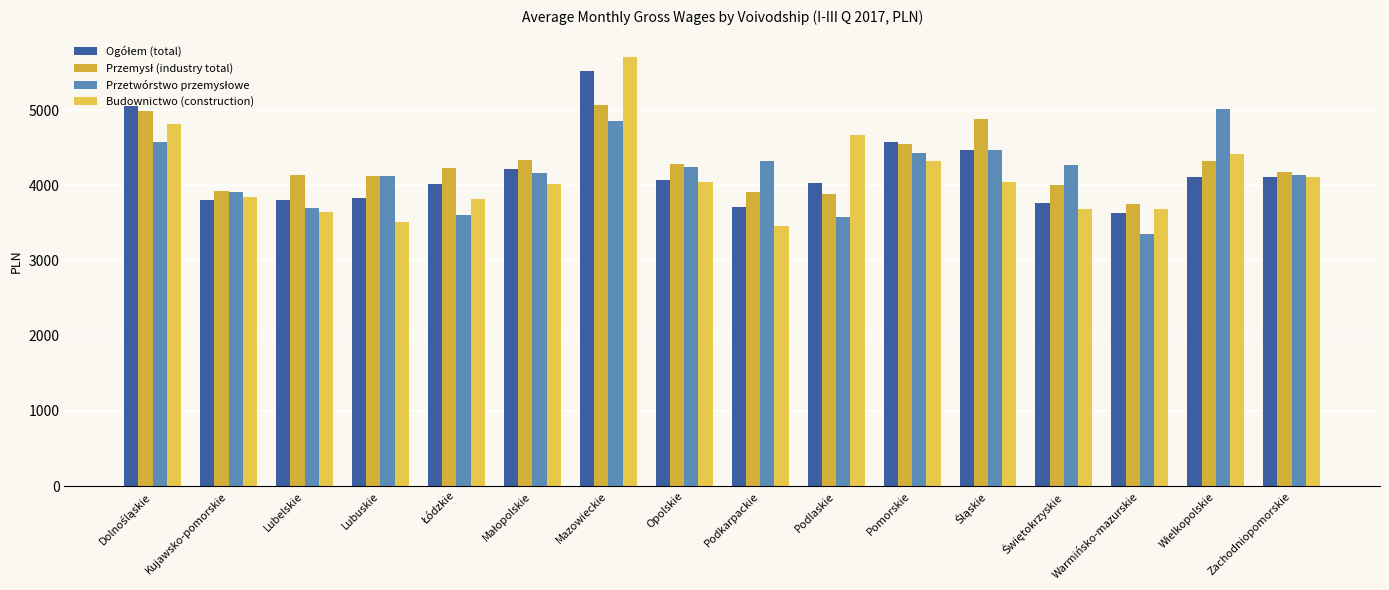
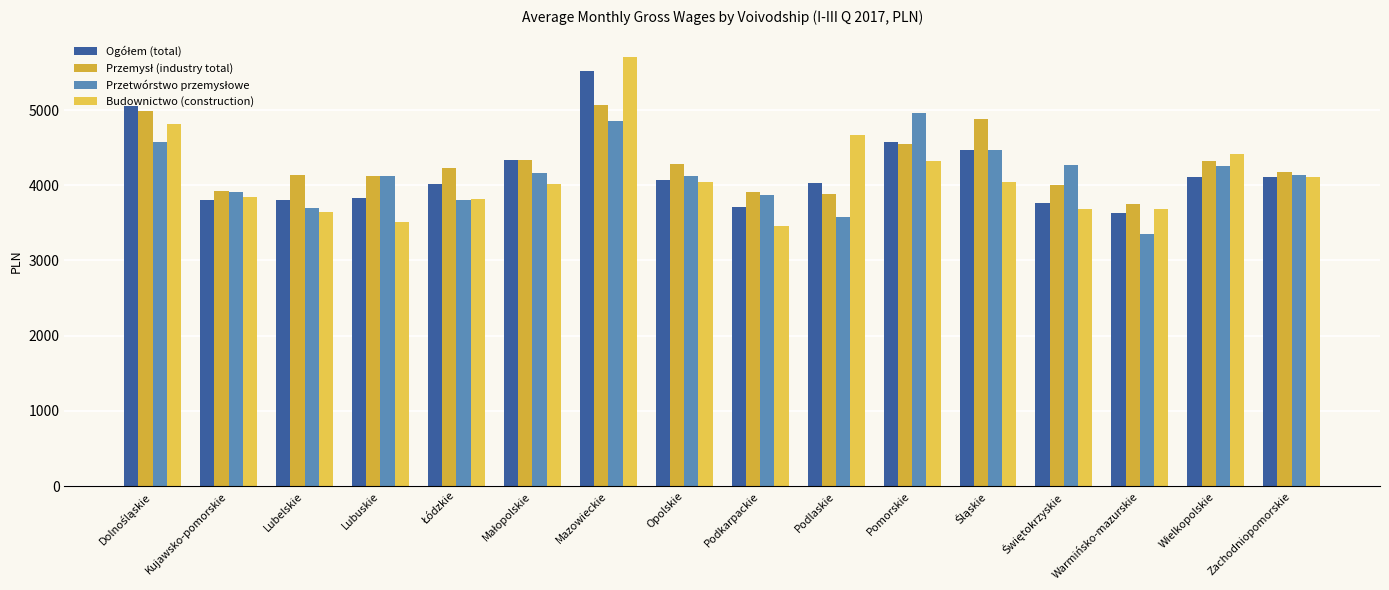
  {
    "Ogółem (total)": {
      "Dolnośląskie": 5100,
      "Kujawsko-pomorskie": 3800,
      "Lubelskie": 3800,
      "Lubuskie": 3800,
      "Łódzkie": 4000,
-     "Małopolskie": 4200,
+     "Małopolskie": 4300,
      "Mazowieckie": 5500,
      "Opolskie": 4100,
      "Podkarpackie": 3700,
      "Podlaskie": 4000,
      "Pomorskie": 4600,
      "Śląskie": 4500,
      "Świętokrzyskie": 3800,
      "Warmińsko-mazurskie": 3600,
      "Wielkopolskie": 4100,
      "Zachodniopomorskie": 4100
    },
    "Przetwórstwo przemysłowe": {
      "Dolnośląskie": 4600,
      "Kujawsko-pomorskie": 3900,
      "Lubelskie": 3700,
      "Lubuskie": 4100,
-     "Łódzkie": 3600,
+     "Łódzkie": 3800,
      "Małopolskie": 4200,
      "Mazowieckie": 4900,
-     "Opolskie": 4200,
-     "Podkarpackie": 4300,
+     "Opolskie": 4100,
+     "Podkarpackie": 3900,
      "Podlaskie": 3600,
-     "Pomorskie": 4400,
+     "Pomorskie": 5000,
      "Śląskie": 4500,
      "Świętokrzyskie": 4300,
      "Warmińsko-mazurskie": 3300,
-     "Wielkopolskie": 5000,
+     "Wielkopolskie": 4300,
      "Zachodniopomorskie": 4100
    }
  }
